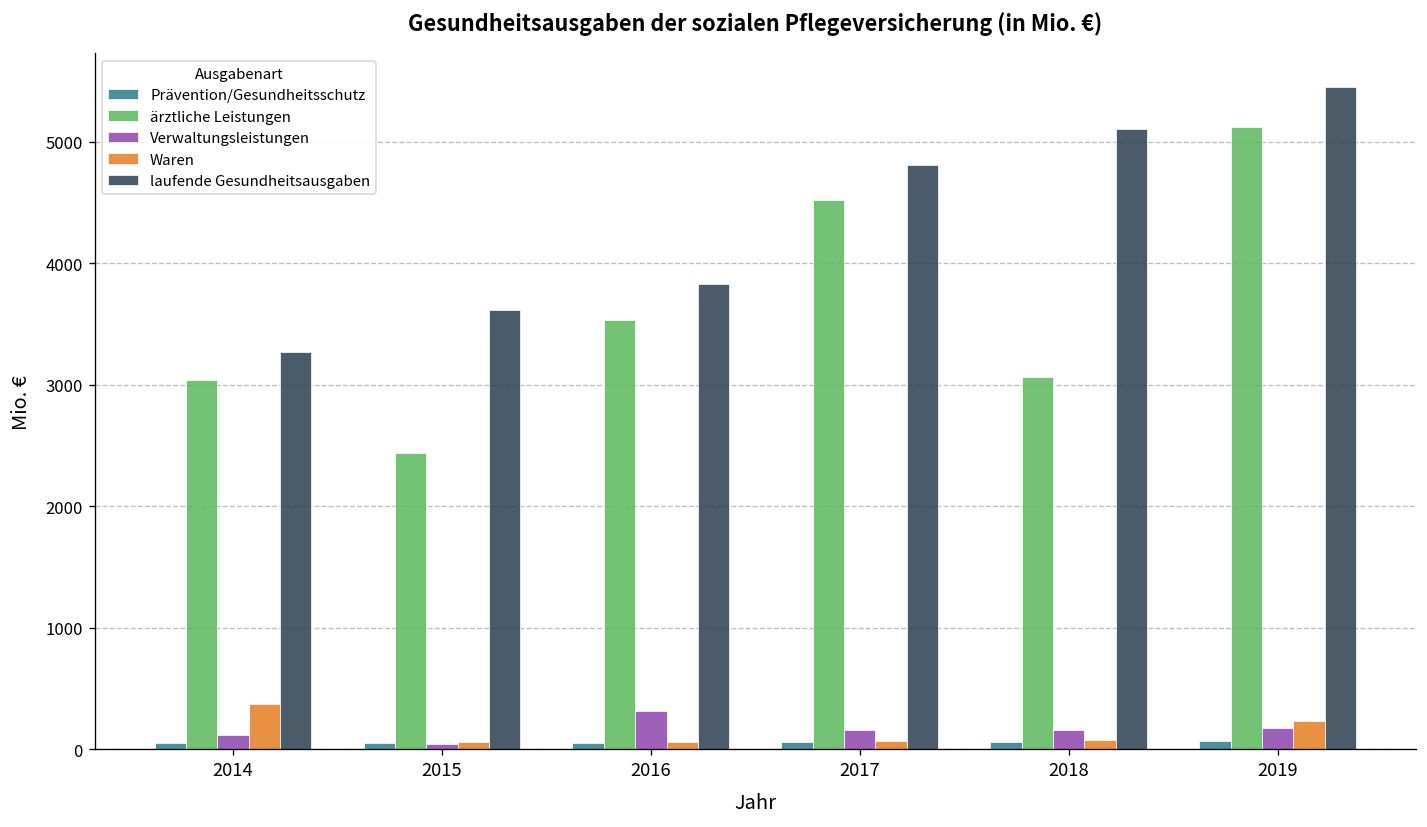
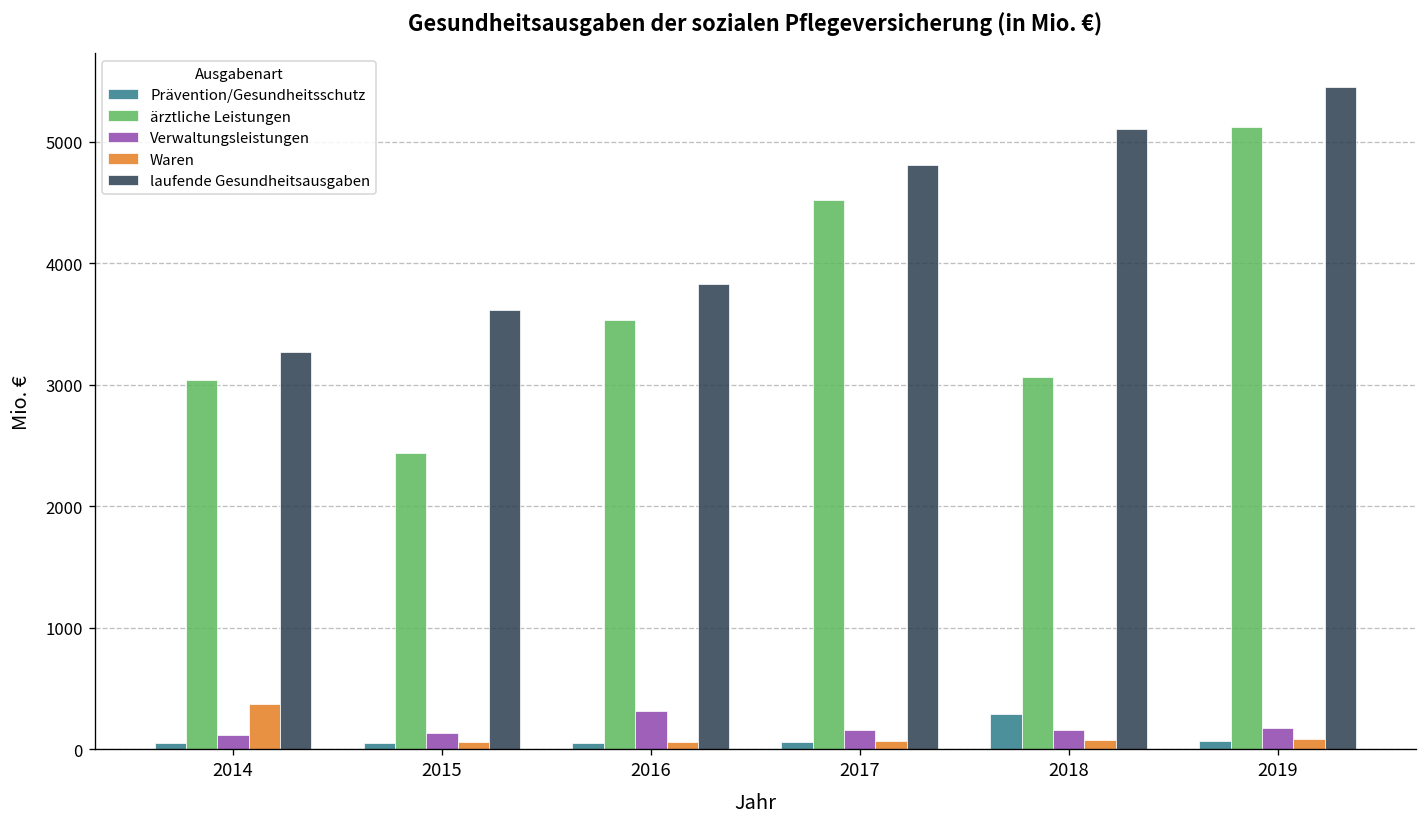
  {
    "Prävention/Gesundheitsschutz": {
      "2014": 50,
      "2015": 50,
      "2016": 50,
      "2017": 60,
-     "2018": 60,
+     "2018": 290,
      "2019": 70
    },
    "ärztliche Leistungen": {
      "2014": 3040,
      "2015": 2440,
      "2016": 3530,
      "2017": 4520,
      "2018": 3060,
      "2019": 5120
    },
    "Verwaltungsleistungen": {
      "2014": 110,
-     "2015": 50,
+     "2015": 130,
      "2016": 320,
      "2017": 160,
      "2018": 160,
      "2019": 180
    },
    "Waren": {
      "2014": 370,
      "2015": 60,
      "2016": 60,
      "2017": 70,
      "2018": 80,
-     "2019": 240
+     "2019": 90
    },
    "laufende Gesundheitsausgaben": {
      "2014": 3270,
      "2015": 3620,
      "2016": 3830,
      "2017": 4810,
      "2018": 5100,
      "2019": 5450
    }
  }
